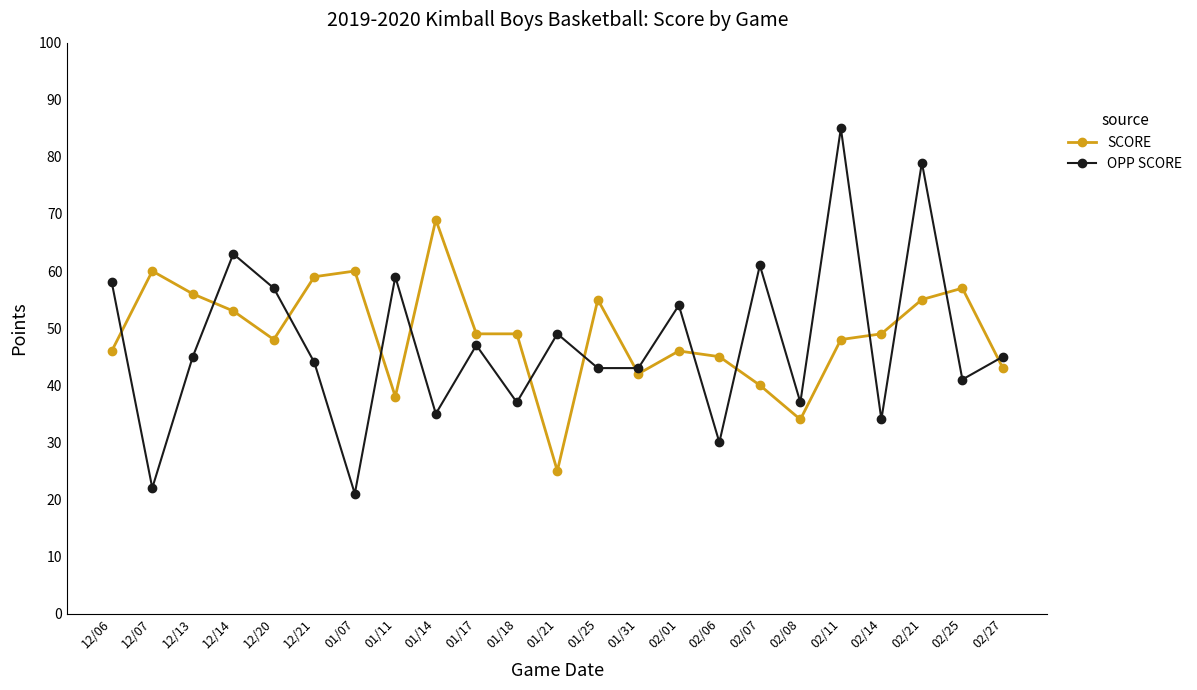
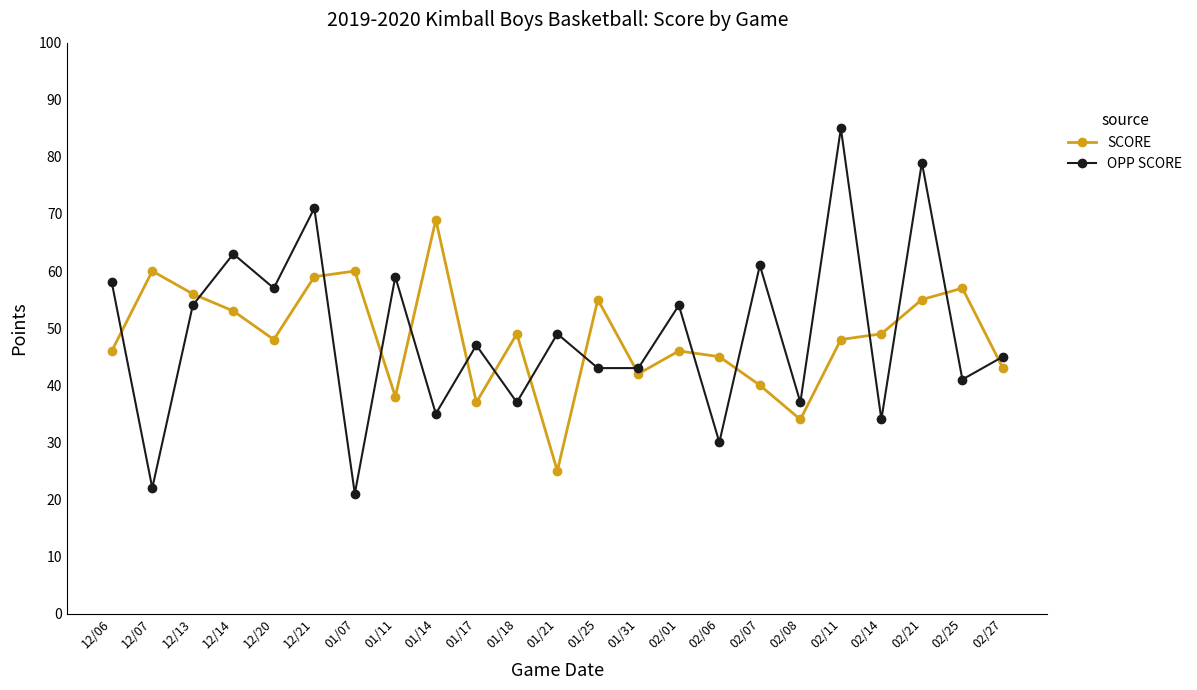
  {
    "SCORE": {
      "12/06": 46,
      "12/07": 60,
      "12/13": 56,
      "12/14": 53,
      "12/20": 48,
      "12/21": 59,
      "01/07": 60,
      "01/11": 38,
      "01/14": 69,
-     "01/17": 49,
+     "01/17": 37,
      "01/18": 49,
      "01/21": 25,
      "01/25": 55,
      "01/31": 42,
      "02/01": 46,
      "02/06": 45,
      "02/07": 40,
      "02/08": 34,
      "02/11": 48,
      "02/14": 49,
      "02/21": 55,
      "02/25": 57,
      "02/27": 43
    },
    "OPP SCORE": {
      "12/06": 58,
      "12/07": 22,
-     "12/13": 45,
+     "12/13": 54,
      "12/14": 63,
      "12/20": 57,
-     "12/21": 44,
+     "12/21": 71,
      "01/07": 21,
      "01/11": 59,
      "01/14": 35,
      "01/17": 47,
      "01/18": 37,
      "01/21": 49,
      "01/25": 43,
      "01/31": 43,
      "02/01": 54,
      "02/06": 30,
      "02/07": 61,
      "02/08": 37,
      "02/11": 85,
      "02/14": 34,
      "02/21": 79,
      "02/25": 41,
      "02/27": 45
    }
  }
